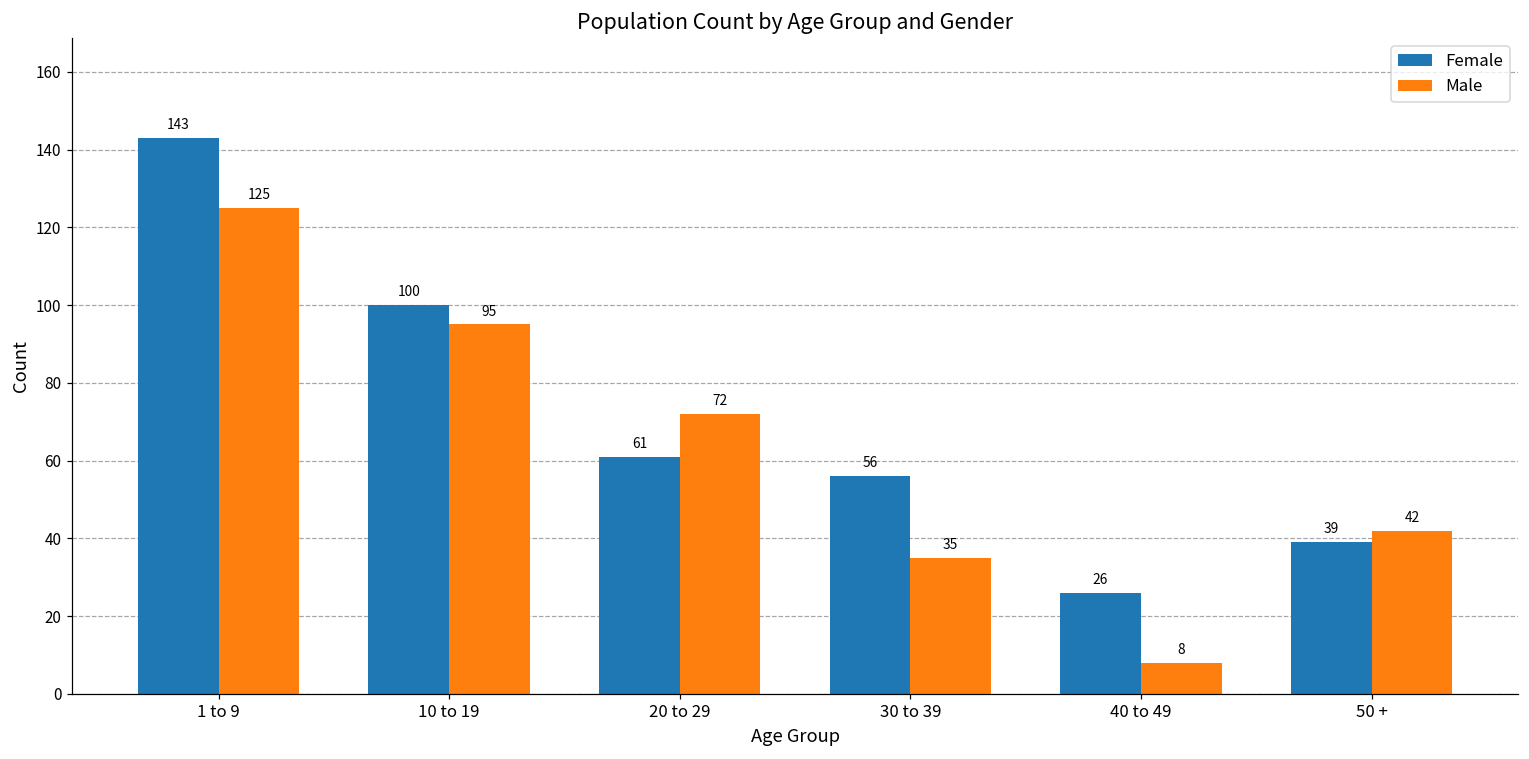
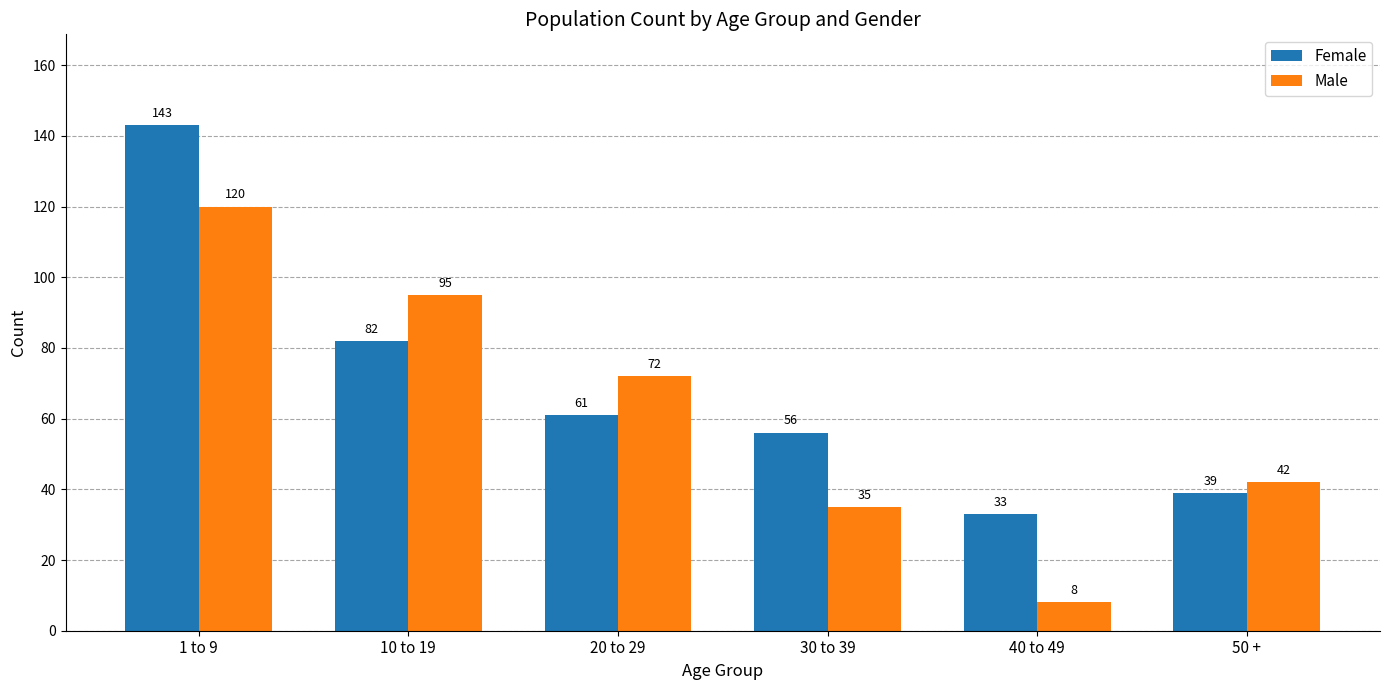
  {
    "Female": {
      "1 to 9": 143,
-     "10 to 19": 100,
+     "10 to 19": 82,
      "20 to 29": 61,
      "30 to 39": 56,
-     "40 to 49": 26,
+     "40 to 49": 33,
      "50 +": 39
    },
    "Male": {
-     "1 to 9": 125,
+     "1 to 9": 120,
      "10 to 19": 95,
      "20 to 29": 72,
      "30 to 39": 35,
      "40 to 49": 8,
      "50 +": 42
    }
  }
